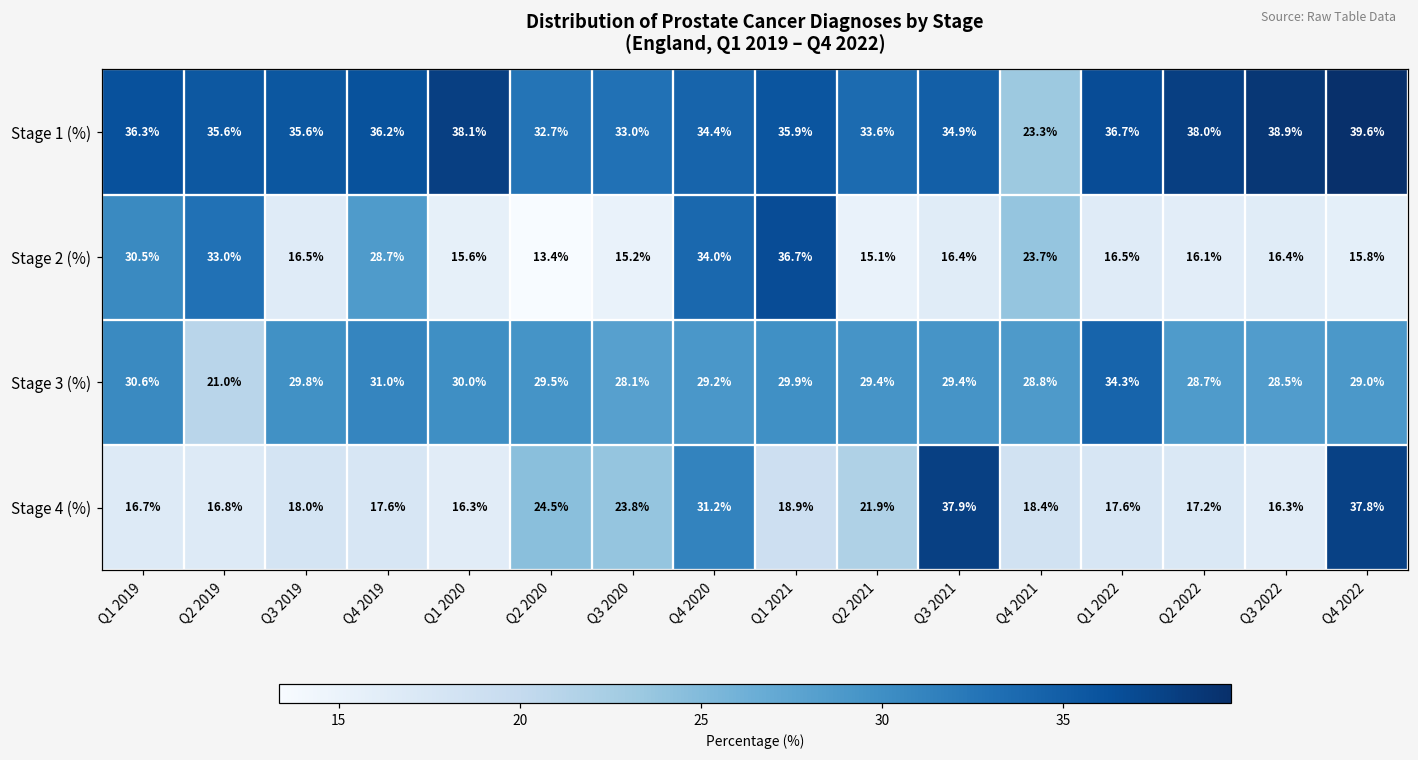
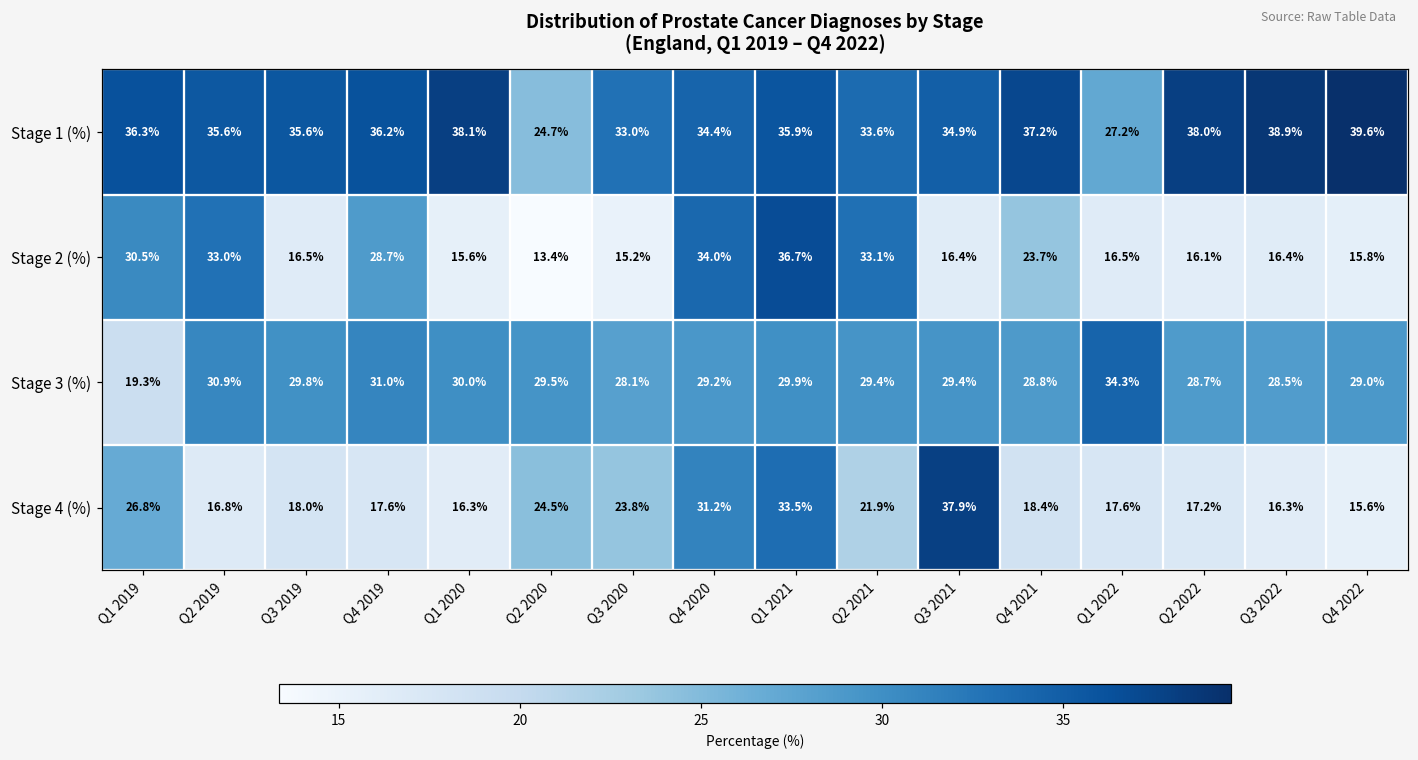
  {
    "Stage 1 (%)": {
      "Q1 2019": "36.3%",
      "Q2 2019": "35.6%",
      "Q3 2019": "35.6%",
      "Q4 2019": "36.2%",
      "Q1 2020": "38.1%",
-     "Q2 2020": "32.7%",
+     "Q2 2020": "24.7%",
      "Q3 2020": "33.0%",
      "Q4 2020": "34.4%",
      "Q1 2021": "35.9%",
      "Q2 2021": "33.6%",
      "Q3 2021": "34.9%",
-     "Q4 2021": "23.3%",
-     "Q1 2022": "36.7%",
+     "Q4 2021": "37.2%",
+     "Q1 2022": "27.2%",
      "Q2 2022": "38.0%",
      "Q3 2022": "38.9%",
      "Q4 2022": "39.6%"
    },
    "Stage 2 (%)": {
      "Q1 2019": "30.5%",
      "Q2 2019": "33.0%",
      "Q3 2019": "16.5%",
      "Q4 2019": "28.7%",
      "Q1 2020": "15.6%",
      "Q2 2020": "13.4%",
      "Q3 2020": "15.2%",
      "Q4 2020": "34.0%",
      "Q1 2021": "36.7%",
-     "Q2 2021": "15.1%",
+     "Q2 2021": "33.1%",
      "Q3 2021": "16.4%",
      "Q4 2021": "23.7%",
      "Q1 2022": "16.5%",
      "Q2 2022": "16.1%",
      "Q3 2022": "16.4%",
      "Q4 2022": "15.8%"
    },
    "Stage 3 (%)": {
-     "Q1 2019": "30.6%",
-     "Q2 2019": "21.0%",
+     "Q1 2019": "19.3%",
+     "Q2 2019": "30.9%",
      "Q3 2019": "29.8%",
      "Q4 2019": "31.0%",
      "Q1 2020": "30.0%",
      "Q2 2020": "29.5%",
      "Q3 2020": "28.1%",
      "Q4 2020": "29.2%",
      "Q1 2021": "29.9%",
      "Q2 2021": "29.4%",
      "Q3 2021": "29.4%",
      "Q4 2021": "28.8%",
      "Q1 2022": "34.3%",
      "Q2 2022": "28.7%",
      "Q3 2022": "28.5%",
      "Q4 2022": "29.0%"
    },
    "Stage 4 (%)": {
-     "Q1 2019": "16.7%",
+     "Q1 2019": "26.8%",
      "Q2 2019": "16.8%",
      "Q3 2019": "18.0%",
      "Q4 2019": "17.6%",
      "Q1 2020": "16.3%",
      "Q2 2020": "24.5%",
      "Q3 2020": "23.8%",
      "Q4 2020": "31.2%",
-     "Q1 2021": "18.9%",
+     "Q1 2021": "33.5%",
      "Q2 2021": "21.9%",
      "Q3 2021": "37.9%",
      "Q4 2021": "18.4%",
      "Q1 2022": "17.6%",
      "Q2 2022": "17.2%",
      "Q3 2022": "16.3%",
-     "Q4 2022": "37.8%"
+     "Q4 2022": "15.6%"
    }
  }
